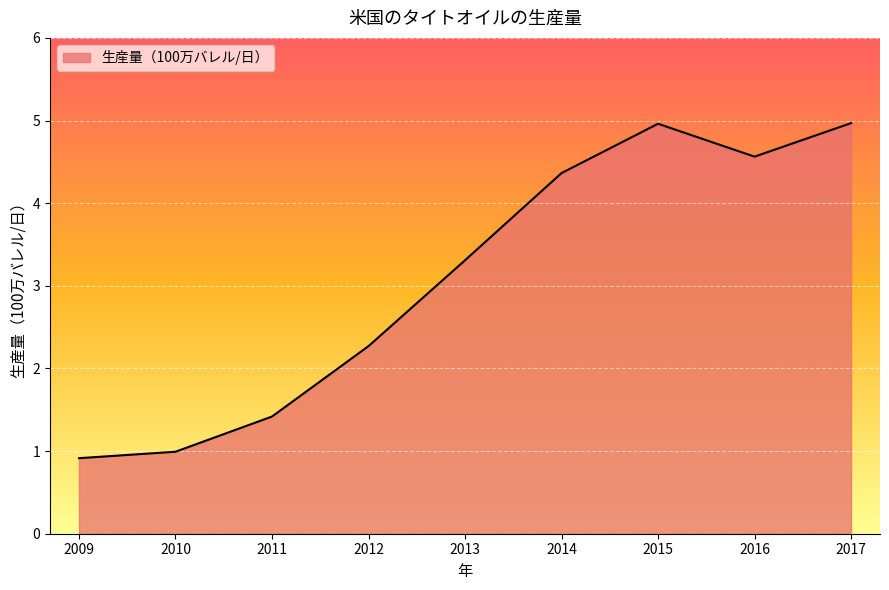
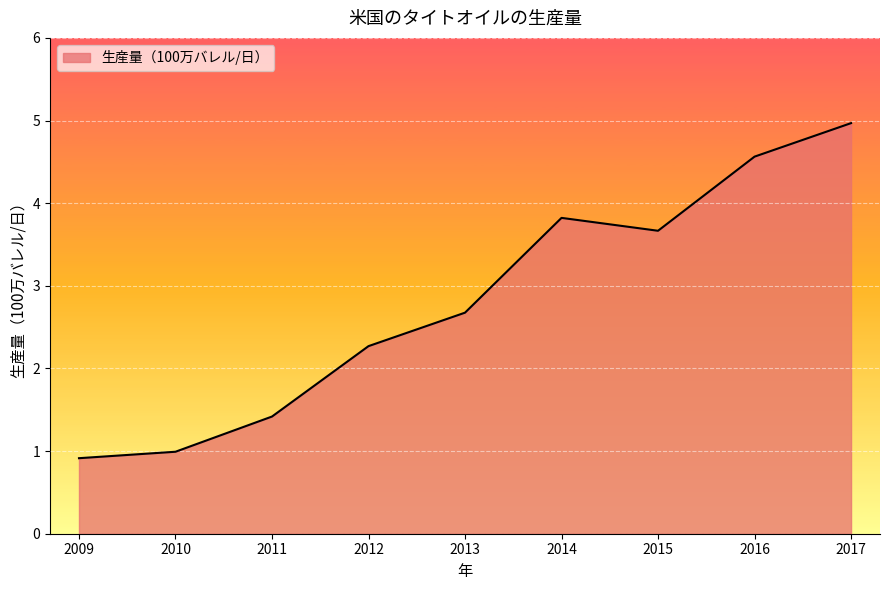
  {
    "2009": 0.9,
    "2010": 1.0,
    "2011": 1.4,
    "2012": 2.3,
-   "2013": 3.3,
-   "2014": 4.4,
-   "2015": 5.0,
+   "2013": 2.7,
+   "2014": 3.8,
+   "2015": 3.7,
    "2016": 4.6,
    "2017": 5.0
  }
